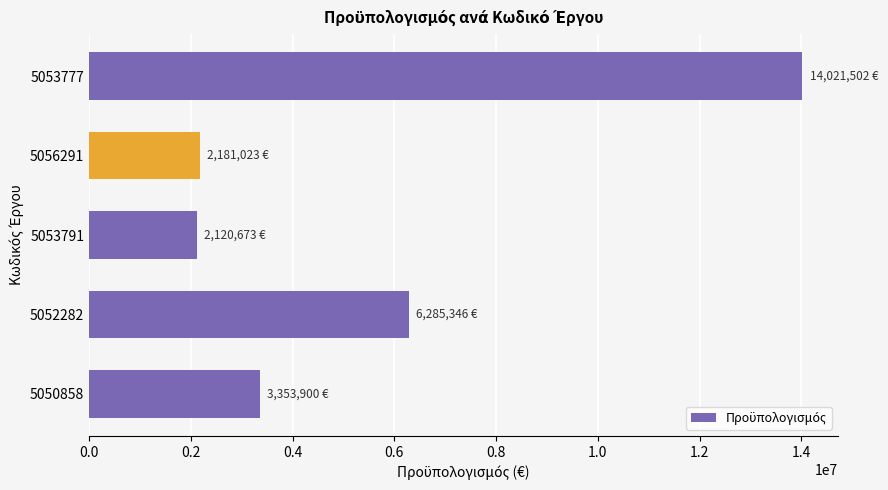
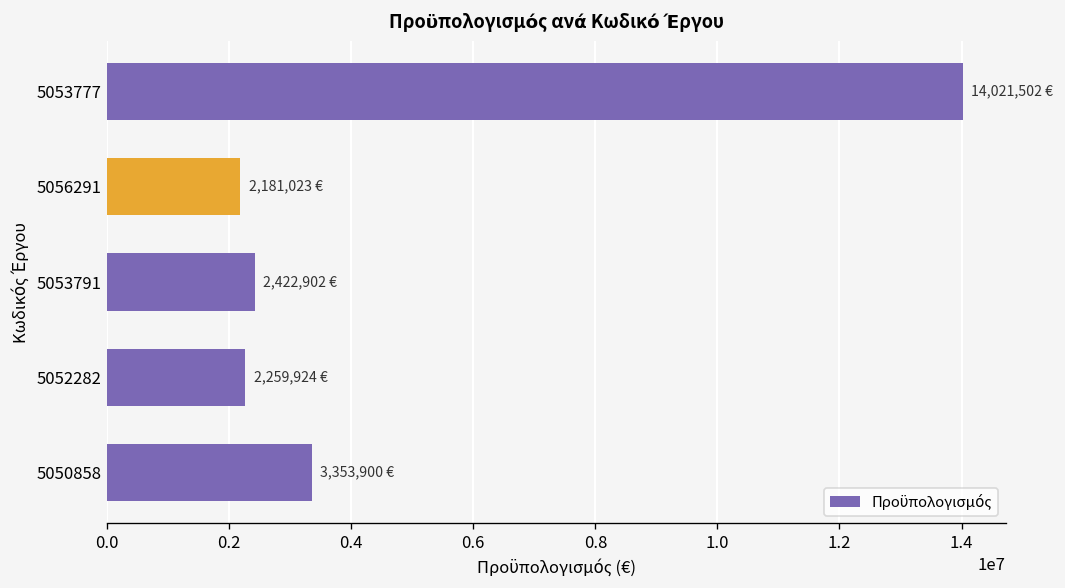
  {
    "5053777": "14,021,502",
    "5056291": "2,181,023",
-   "5053791": "2,120,673",
-   "5052282": "6,285,346",
+   "5053791": "2,422,902",
+   "5052282": "2,259,924",
    "5050858": "3,353,900"
  }
